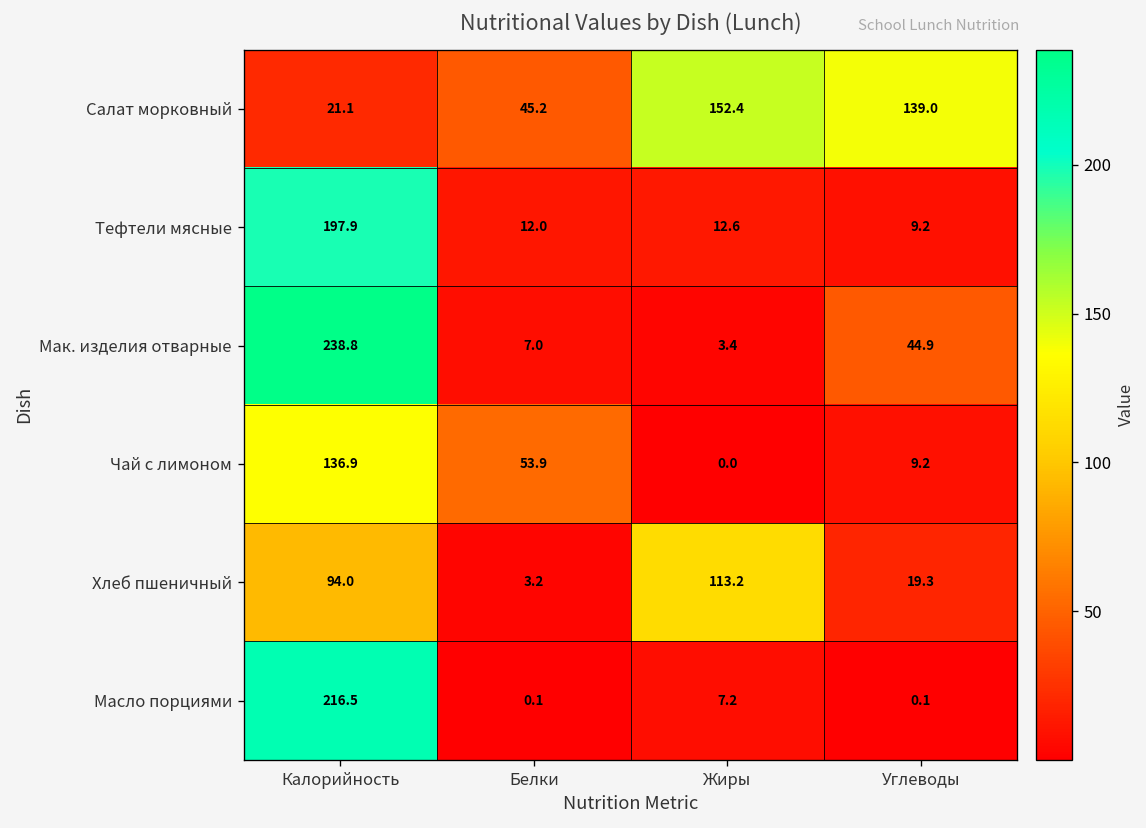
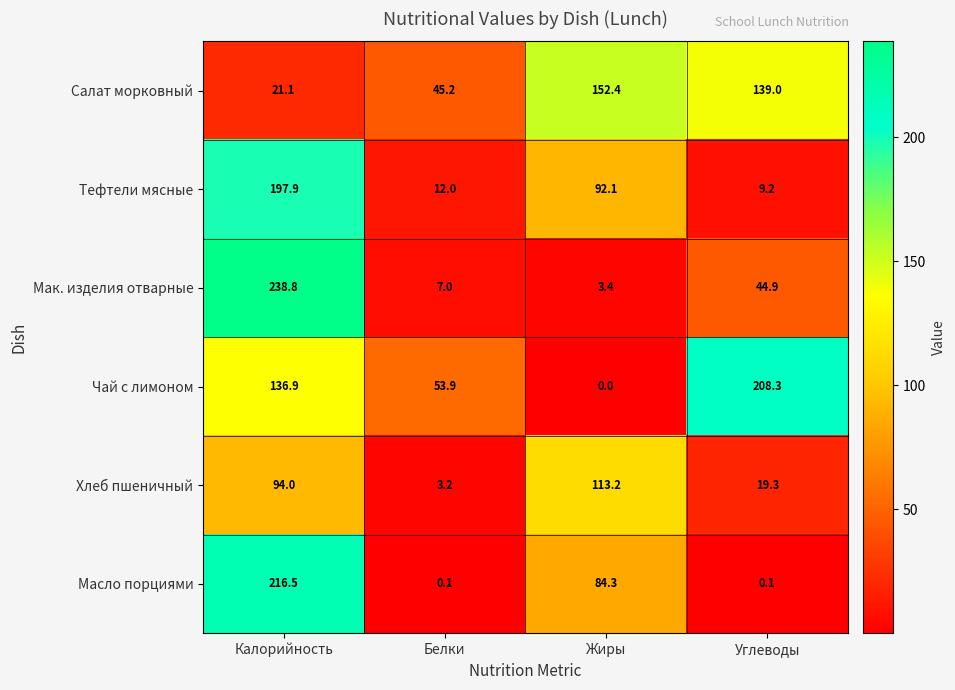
  {
    "Салат морковный": {
      "Калорийность": 21.1,
      "Белки": 45.2,
      "Жиры": 152.4,
      "Углеводы": 139.0
    },
    "Тефтели мясные": {
      "Калорийность": 197.9,
      "Белки": 12.0,
-     "Жиры": 12.6,
+     "Жиры": 92.1,
      "Углеводы": 9.2
    },
    "Мак. изделия отварные": {
      "Калорийность": 238.8,
      "Белки": 7.0,
      "Жиры": 3.4,
      "Углеводы": 44.9
    },
    "Чай с лимоном": {
      "Калорийность": 136.9,
      "Белки": 53.9,
      "Жиры": 0.0,
-     "Углеводы": 9.2
+     "Углеводы": 208.3
    },
    "Хлеб пшеничный": {
      "Калорийность": 94.0,
      "Белки": 3.2,
      "Жиры": 113.2,
      "Углеводы": 19.3
    },
    "Масло порциями": {
      "Калорийность": 216.5,
      "Белки": 0.1,
-     "Жиры": 7.2,
+     "Жиры": 84.3,
      "Углеводы": 0.1
    }
  }
